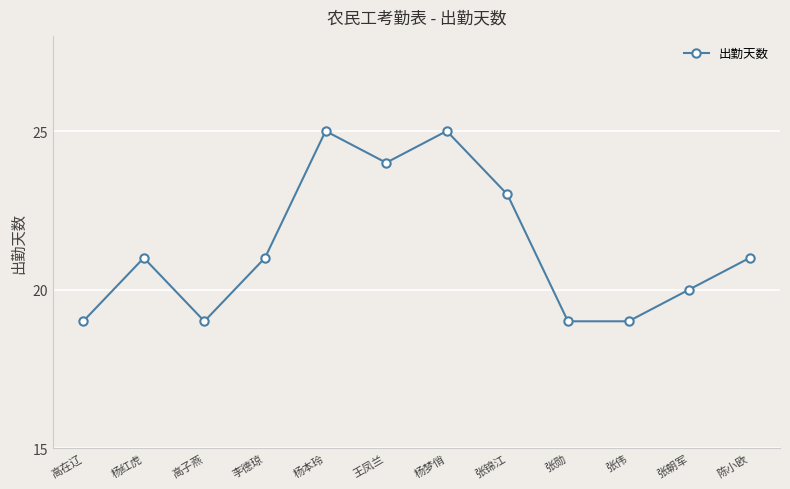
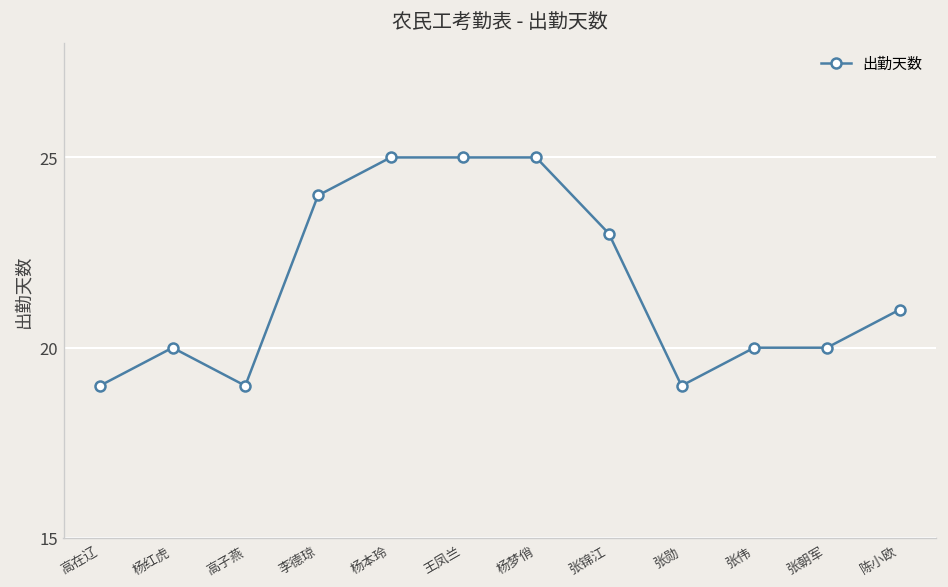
  {
    "高在辽": 19,
-   "杨红虎": 21,
+   "杨红虎": 20,
    "高子燕": 19,
-   "李德琼": 21,
+   "李德琼": 24,
    "杨本玲": 25,
-   "王凤兰": 24,
+   "王凤兰": 25,
    "杨梦俏": 25,
    "张锦江": 23,
    "张勋": 19,
-   "张伟": 19,
+   "张伟": 20,
    "张朝军": 20,
    "陈小欧": 21
  }
